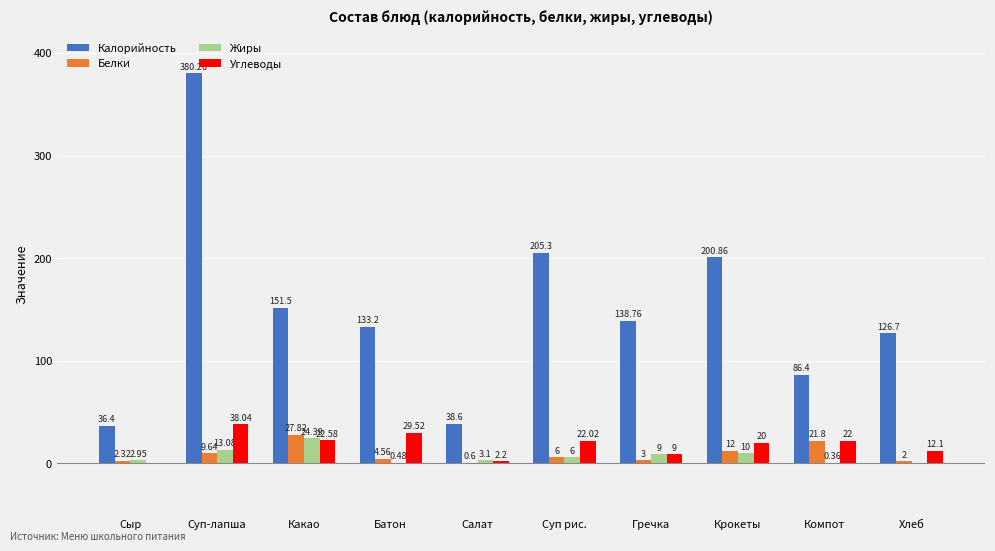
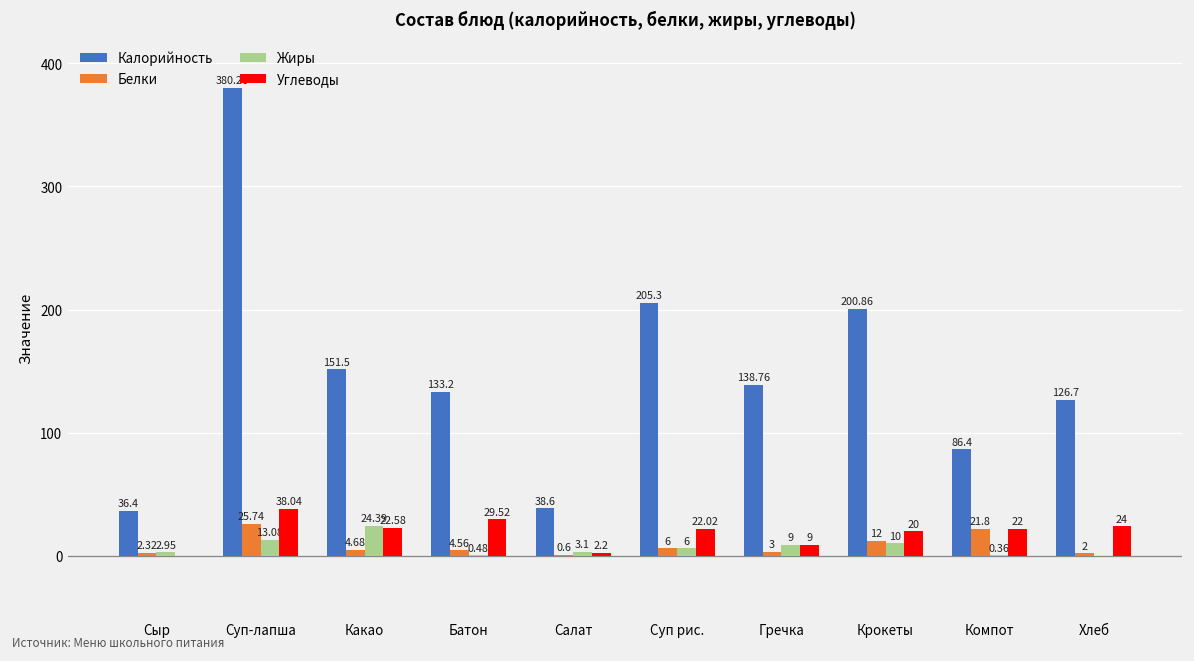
  {
    "Калорийность": {
      "Сыр": 36.4,
      "Какао": 151.5,
      "Батон": 133.2,
      "Салат": 38.6,
      "Суп рис.": 205.3,
      "Гречка": 138.76,
      "Крокеты": 200.86,
      "Компот": 86.4,
      "Хлеб": 126.7
    },
    "Белки": {
      "Сыр": 2.32,
-     "Суп-лапша": 9.64,
-     "Какао": 27.82,
+     "Суп-лапша": 25.74,
+     "Какао": 4.68,
      "Батон": 4.56,
      "Салат": 0.6,
      "Суп рис.": 6,
      "Гречка": 3,
      "Крокеты": 12,
      "Компот": 21.8,
      "Хлеб": 2
    },
    "Жиры": {
      "Сыр": 2.95,
      "Суп-лапша": 13.08,
      "Батон": 0.48,
      "Салат": 3.1,
      "Суп рис.": 6,
      "Гречка": 9,
      "Крокеты": 10,
      "Компот": 0.36
    },
    "Углеводы": {
      "Суп-лапша": 38.04,
      "Батон": 29.52,
      "Салат": 2.2,
      "Суп рис.": 22.02,
      "Гречка": 9,
      "Крокеты": 20,
      "Компот": 22,
-     "Хлеб": 12.1
+     "Хлеб": 24
    }
  }
